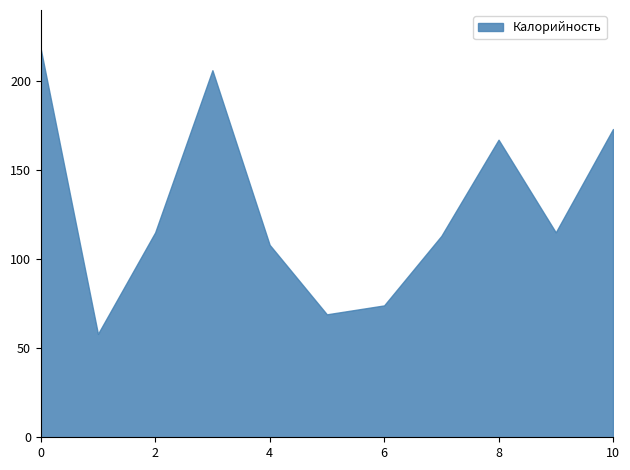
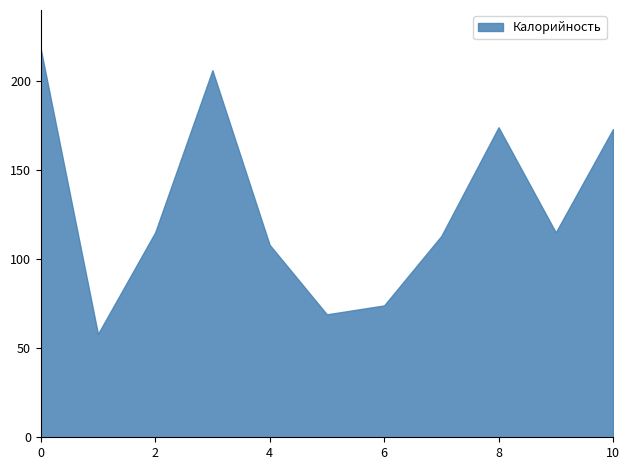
  {
    "0": 218,
    "2": 115,
    "4": 108,
    "6": 74,
-   "8": 167,
+   "8": 174,
    "10": 173
  }
